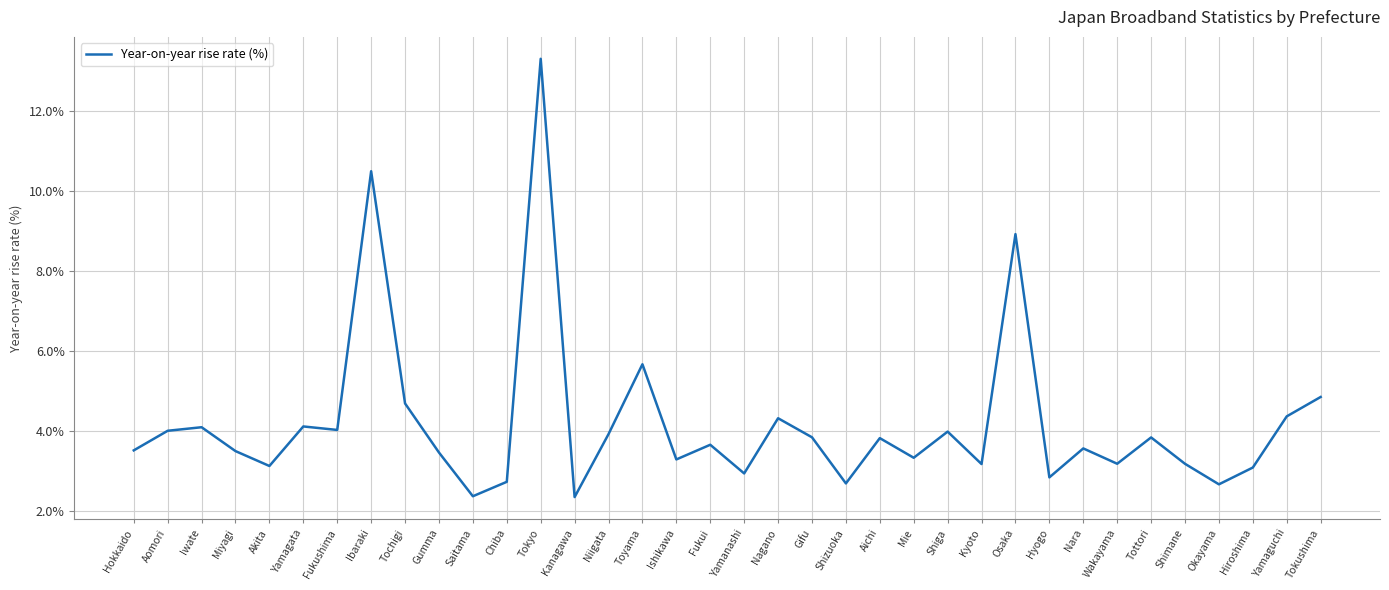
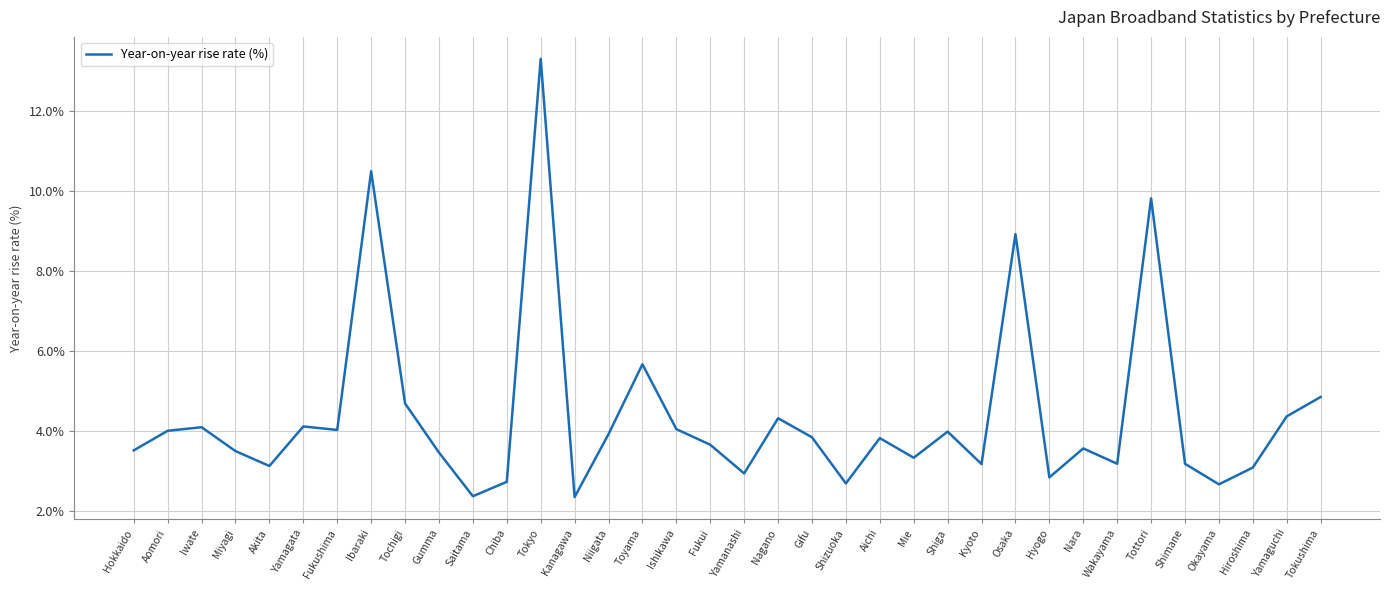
  {
    "Hokkaido": "3.5%",
    "Aomori": "4.0%",
    "Iwate": "4.1%",
    "Miyagi": "3.5%",
    "Akita": "3.1%",
    "Yamagata": "4.1%",
    "Fukushima": "4.0%",
    "Ibaraki": "10.5%",
    "Tochigi": "4.7%",
    "Gumma": "3.5%",
    "Saitama": "2.4%",
    "Chiba": "2.7%",
    "Tokyo": "13.3%",
    "Kanagawa": "2.3%",
    "Niigata": "3.9%",
    "Toyama": "5.7%",
-   "Ishikawa": "3.3%",
+   "Ishikawa": "4.0%",
    "Fukui": "3.7%",
    "Yamanashi": "2.9%",
    "Nagano": "4.3%",
    "Gifu": "3.8%",
    "Shizuoka": "2.7%",
    "Aichi": "3.8%",
    "Mie": "3.3%",
    "Shiga": "4.0%",
    "Kyoto": "3.2%",
    "Osaka": "8.9%",
    "Hyogo": "2.8%",
    "Nara": "3.6%",
    "Wakayama": "3.2%",
-   "Tottori": "3.8%",
+   "Tottori": "9.8%",
    "Shimane": "3.2%",
    "Okayama": "2.7%",
    "Hiroshima": "3.1%",
    "Yamaguchi": "4.4%",
    "Tokushima": "4.9%"
  }
